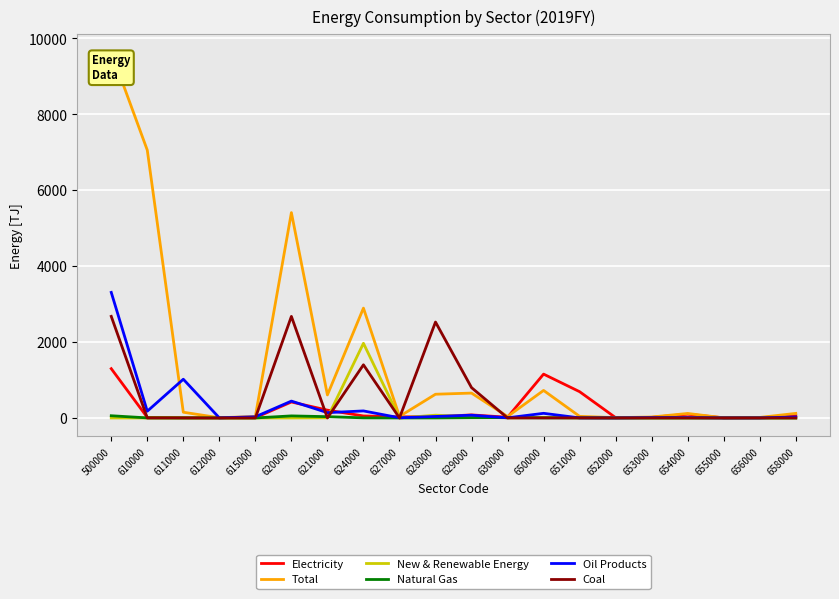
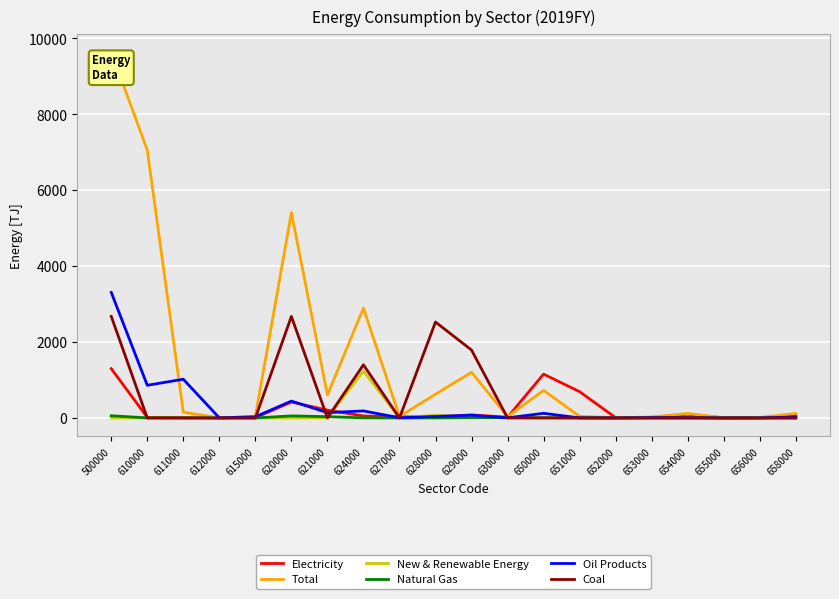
  {
    "Electricity": {
      "500000": 1300,
      "650000": 1200,
      "651000": 700
    },
    "Total": {
      "610000": 7100,
      "611000": 200,
      "620000": 5400,
      "621000": 600,
      "624000": 2900,
      "628000": 600,
-     "629000": 700,
+     "629000": 1200,
      "650000": 700
    },
    "New & Renewable Energy": {
-     "624000": 2000
+     "624000": 1200
    },
    "Oil Products": {
      "500000": 3300,
-     "610000": 200,
+     "610000": 900,
      "611000": 1000,
      "624000": 200,
      "650000": 100
    },
    "Coal": {
      "500000": 2700,
      "620000": 2700,
      "624000": 1400,
      "628000": 2500,
-     "629000": 800
+     "629000": 1800
    }
  }
